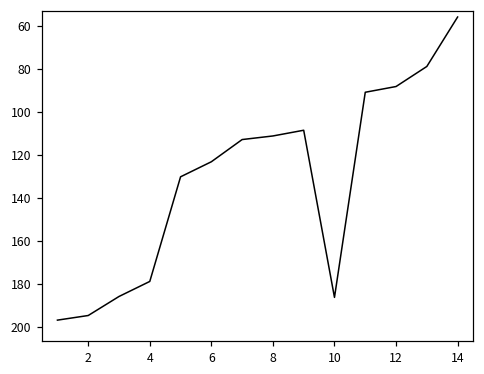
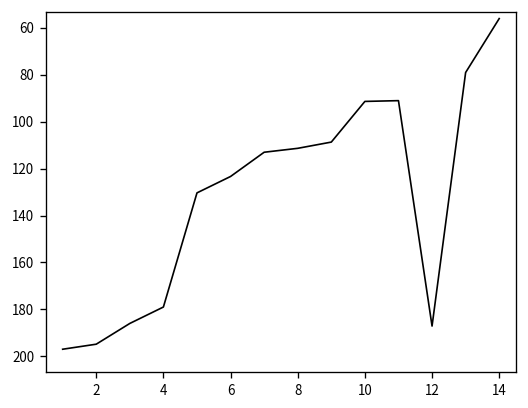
  {
    "2": 195,
    "4": 179,
    "6": 123,
    "8": 111,
-   "10": 186,
-   "12": 88,
+   "10": 91,
+   "12": 187,
    "14": 56
  }
